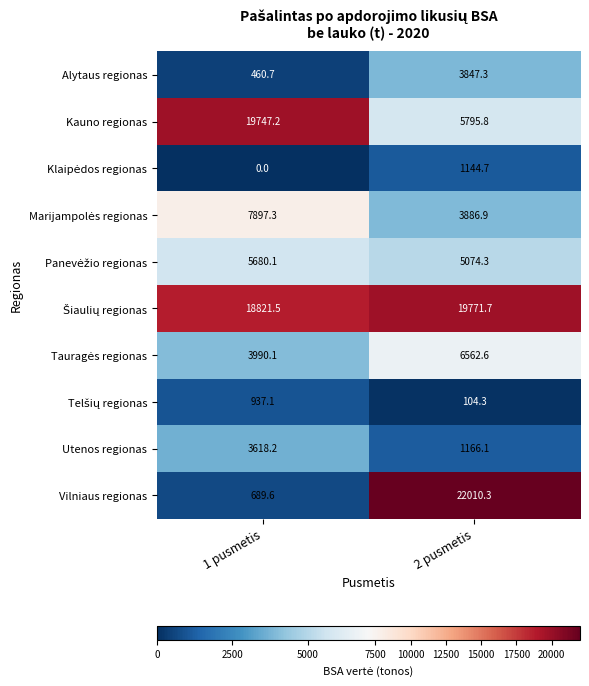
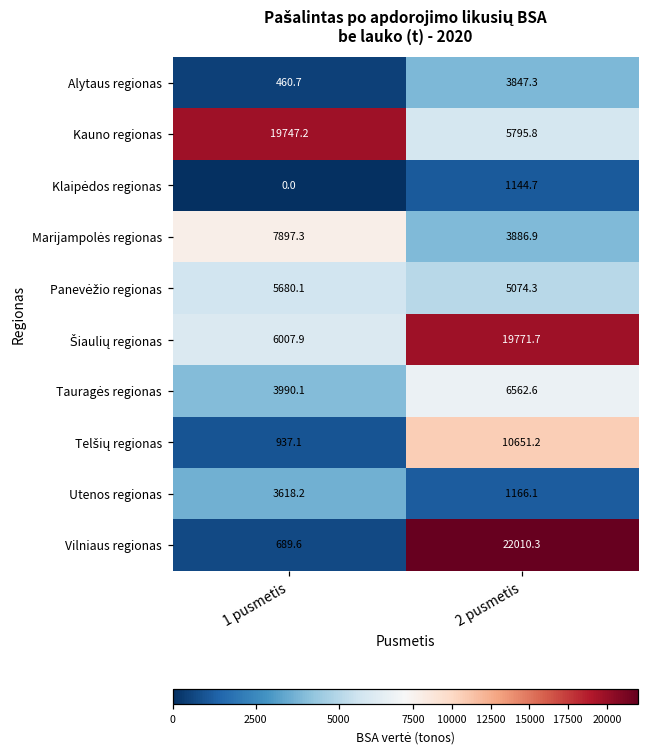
  {
    "Alytaus regionas": {
      "1 pusmetis": 460.7,
      "2 pusmetis": 3847.3
    },
    "Kauno regionas": {
      "1 pusmetis": 19747.2,
      "2 pusmetis": 5795.8
    },
    "Klaipėdos regionas": {
      "1 pusmetis": 0.0,
      "2 pusmetis": 1144.7
    },
    "Marijampolės regionas": {
      "1 pusmetis": 7897.3,
      "2 pusmetis": 3886.9
    },
    "Panevėžio regionas": {
      "1 pusmetis": 5680.1,
      "2 pusmetis": 5074.3
    },
    "Šiaulių regionas": {
-     "1 pusmetis": 18821.5,
+     "1 pusmetis": 6007.9,
      "2 pusmetis": 19771.7
    },
    "Tauragės regionas": {
      "1 pusmetis": 3990.1,
      "2 pusmetis": 6562.6
    },
    "Telšių regionas": {
      "1 pusmetis": 937.1,
-     "2 pusmetis": 104.3
+     "2 pusmetis": 10651.2
    },
    "Utenos regionas": {
      "1 pusmetis": 3618.2,
      "2 pusmetis": 1166.1
    },
    "Vilniaus regionas": {
      "1 pusmetis": 689.6,
      "2 pusmetis": 22010.3
    }
  }
